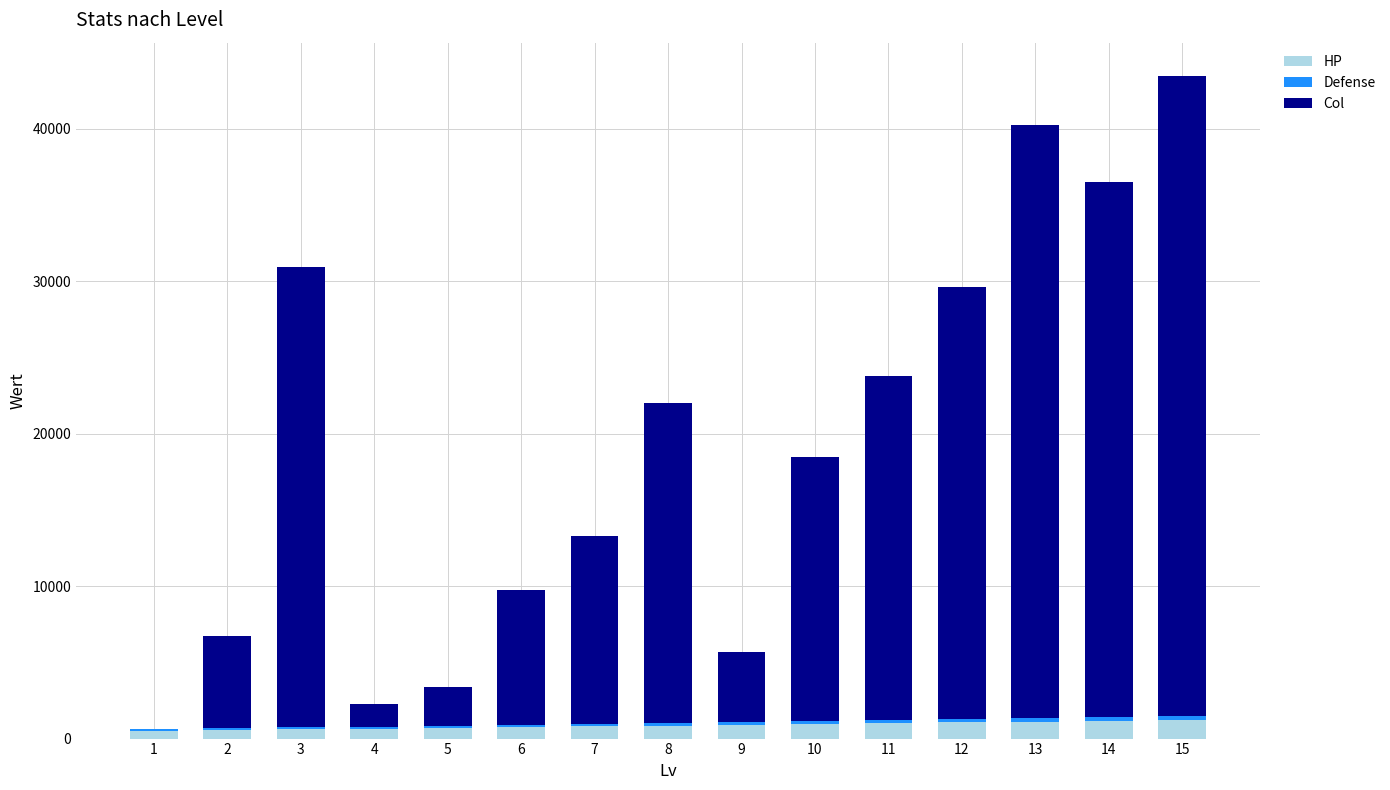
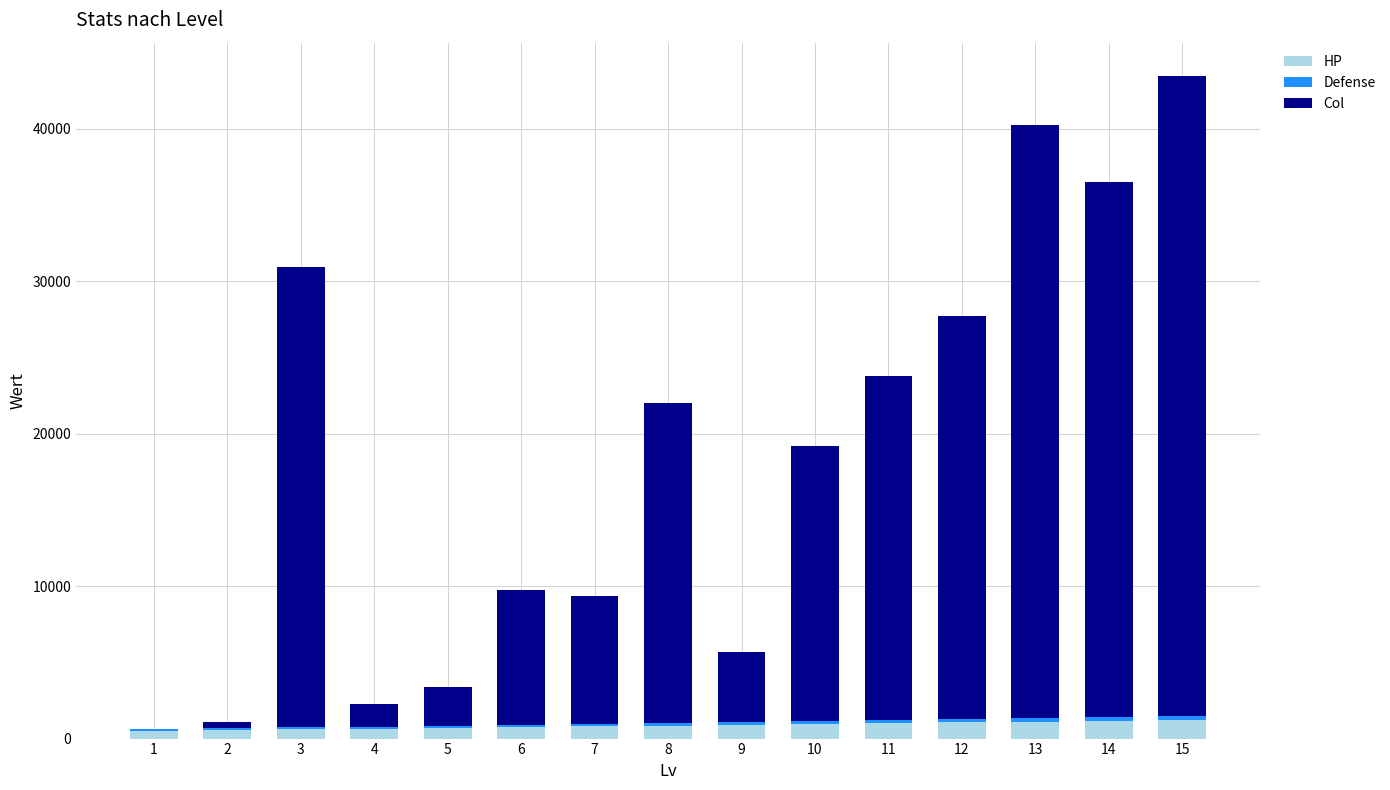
  {
    "HP": {
      "1": 500,
      "2": 500,
      "3": 600,
      "4": 600,
      "5": 700,
      "6": 800,
      "7": 800,
      "8": 900,
      "9": 900,
      "10": 1000,
      "11": 1000,
      "12": 1100,
      "13": 1100,
      "14": 1200,
      "15": 1200
    },
    "Defense": {
      "6": 200,
      "7": 200,
      "8": 200,
      "9": 200,
      "10": 200,
      "11": 200,
      "12": 200,
      "13": 200,
      "14": 300,
      "15": 300
    },
    "Col": {
      "1": 0,
-     "2": 6100,
+     "2": 400,
      "3": 30200,
      "4": 1500,
      "5": 2600,
      "6": 8800,
-     "7": 12300,
+     "7": 8400,
      "8": 20900,
      "9": 4600,
-     "10": 17300,
+     "10": 18000,
      "11": 22600,
-     "12": 28400,
+     "12": 26400,
      "13": 38900,
      "14": 35100,
      "15": 42000
    }
  }
